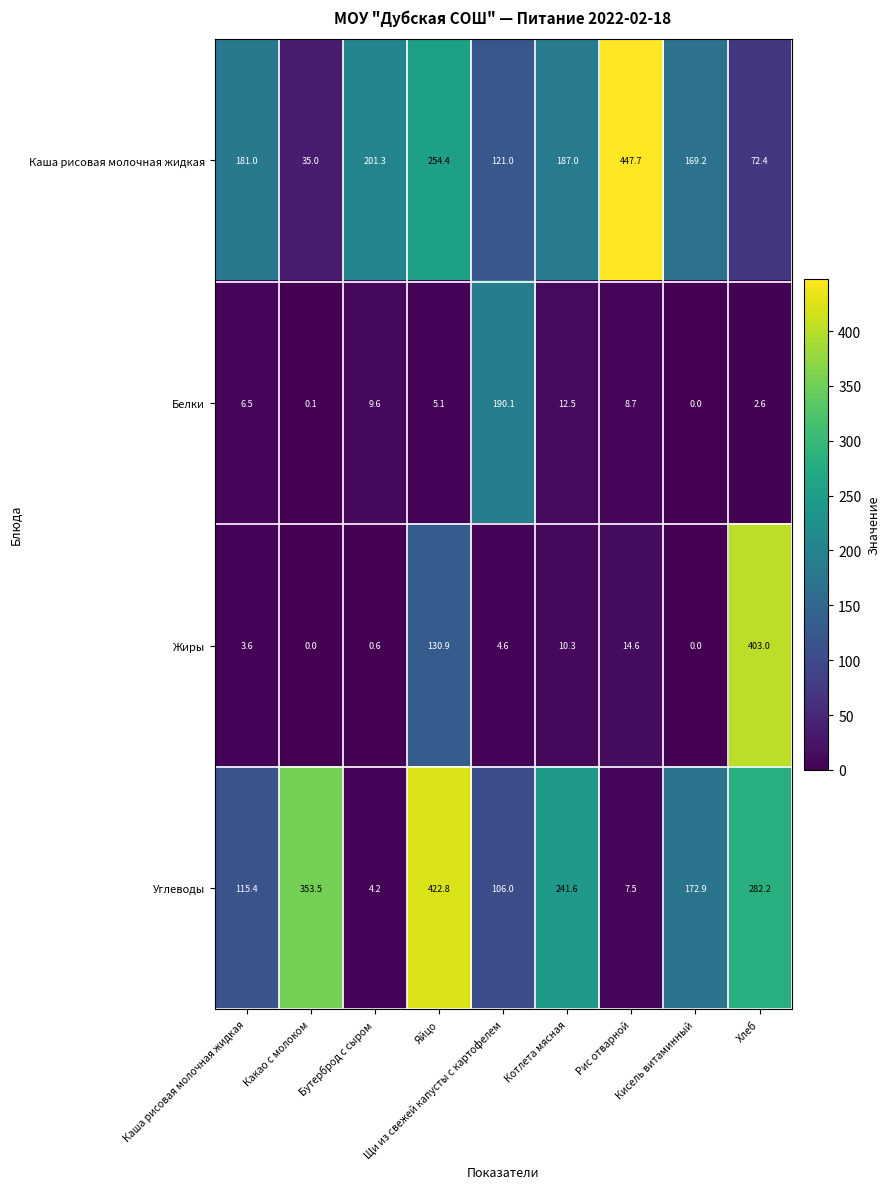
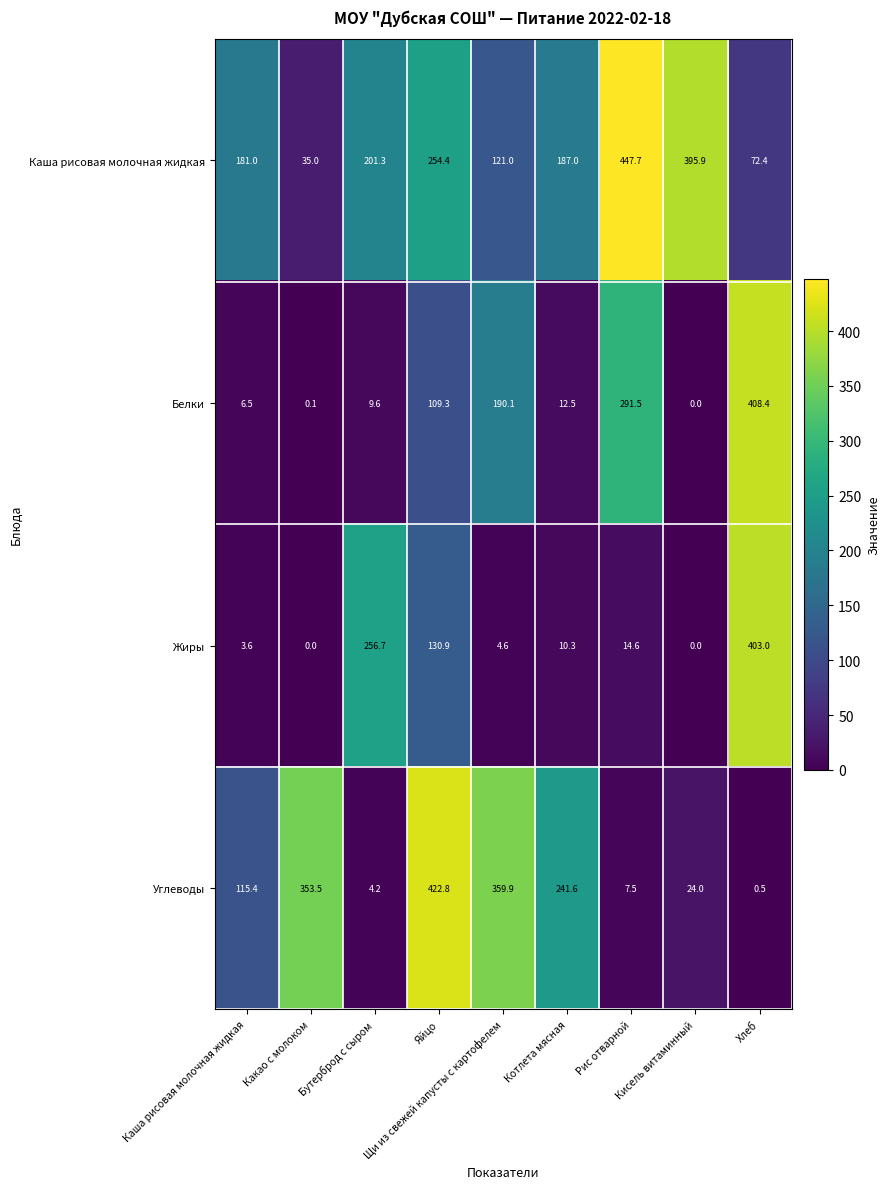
  {
    "Каша рисовая молочная жидкая": {
      "Каша рисовая молочная жидкая": 181.0,
      "Какао с молоком": 35.0,
      "Бутерброд с сыром": 201.3,
      "Яйцо": 254.4,
      "Щи из свежей капусты с картофелем": 121.0,
      "Котлета мясная": 187.0,
      "Рис отварной": 447.7,
-     "Кисель витаминный": 169.2,
+     "Кисель витаминный": 395.9,
      "Хлеб": 72.4
    },
    "Белки": {
      "Каша рисовая молочная жидкая": 6.5,
      "Какао с молоком": 0.1,
      "Бутерброд с сыром": 9.6,
-     "Яйцо": 5.1,
+     "Яйцо": 109.3,
      "Щи из свежей капусты с картофелем": 190.1,
      "Котлета мясная": 12.5,
-     "Рис отварной": 8.7,
+     "Рис отварной": 291.5,
      "Кисель витаминный": 0.0,
-     "Хлеб": 2.6
+     "Хлеб": 408.4
    },
    "Жиры": {
      "Каша рисовая молочная жидкая": 3.6,
      "Какао с молоком": 0.0,
-     "Бутерброд с сыром": 0.6,
+     "Бутерброд с сыром": 256.7,
      "Яйцо": 130.9,
      "Щи из свежей капусты с картофелем": 4.6,
      "Котлета мясная": 10.3,
      "Рис отварной": 14.6,
      "Кисель витаминный": 0.0,
      "Хлеб": 403.0
    },
    "Углеводы": {
      "Каша рисовая молочная жидкая": 115.4,
      "Какао с молоком": 353.5,
      "Бутерброд с сыром": 4.2,
      "Яйцо": 422.8,
-     "Щи из свежей капусты с картофелем": 106.0,
+     "Щи из свежей капусты с картофелем": 359.9,
      "Котлета мясная": 241.6,
      "Рис отварной": 7.5,
-     "Кисель витаминный": 172.9,
-     "Хлеб": 282.2
+     "Кисель витаминный": 24.0,
+     "Хлеб": 0.5
    }
  }
